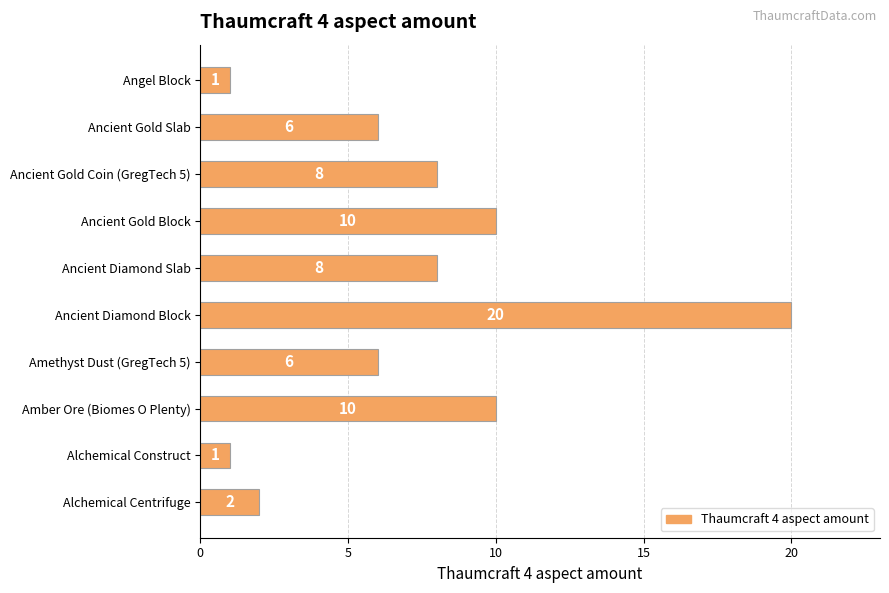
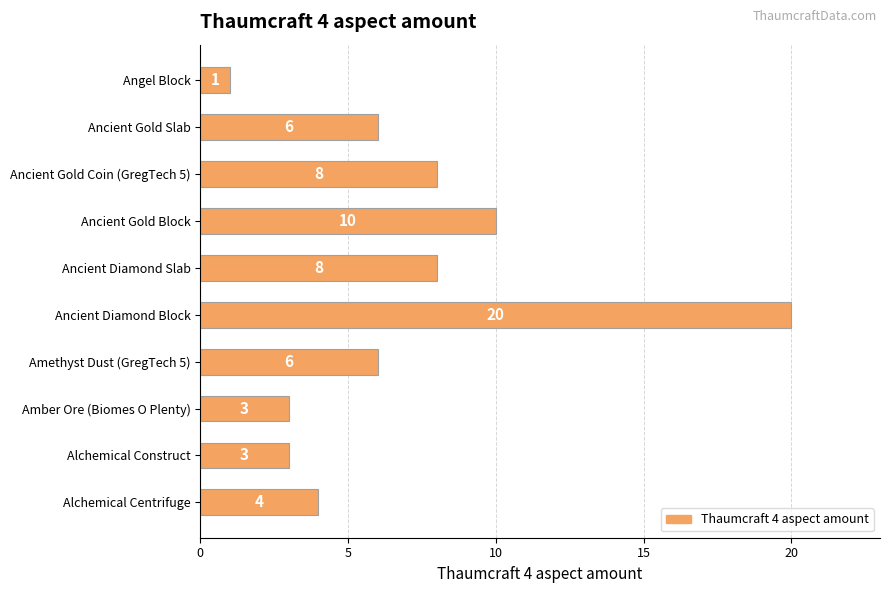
  {
    "Angel Block": 1,
    "Ancient Gold Slab": 6,
    "Ancient Gold Coin (GregTech 5)": 8,
    "Ancient Gold Block": 10,
    "Ancient Diamond Slab": 8,
    "Ancient Diamond Block": 20,
    "Amethyst Dust (GregTech 5)": 6,
-   "Amber Ore (Biomes O Plenty)": 10,
-   "Alchemical Construct": 1,
-   "Alchemical Centrifuge": 2
+   "Amber Ore (Biomes O Plenty)": 3,
+   "Alchemical Construct": 3,
+   "Alchemical Centrifuge": 4
  }
